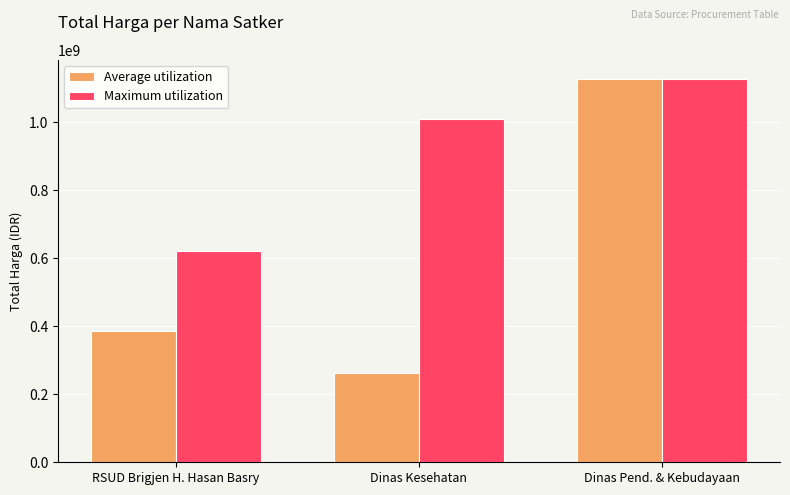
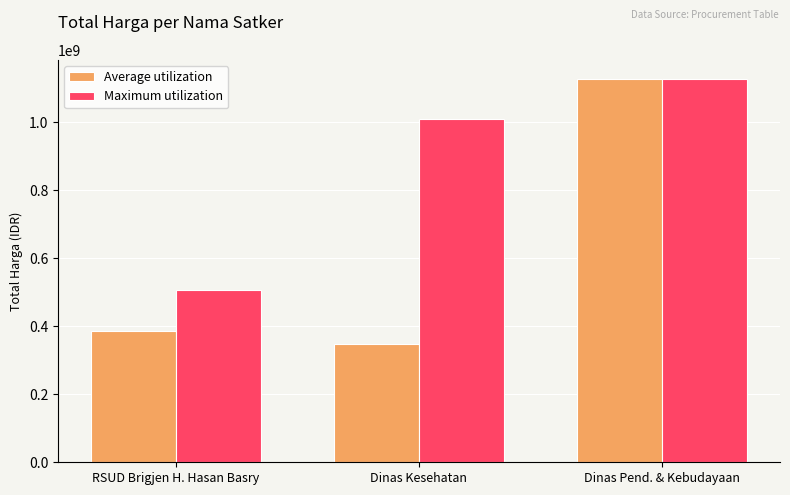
  {
    "Average utilization": {
      "RSUD Brigjen H. Hasan Basry": 390000000,
-     "Dinas Kesehatan": 260000000,
+     "Dinas Kesehatan": 350000000,
      "Dinas Pend. & Kebudayaan": 1130000000
    },
    "Maximum utilization": {
-     "RSUD Brigjen H. Hasan Basry": 620000000,
+     "RSUD Brigjen H. Hasan Basry": 510000000,
      "Dinas Kesehatan": 1010000000,
      "Dinas Pend. & Kebudayaan": 1130000000
    }
  }
